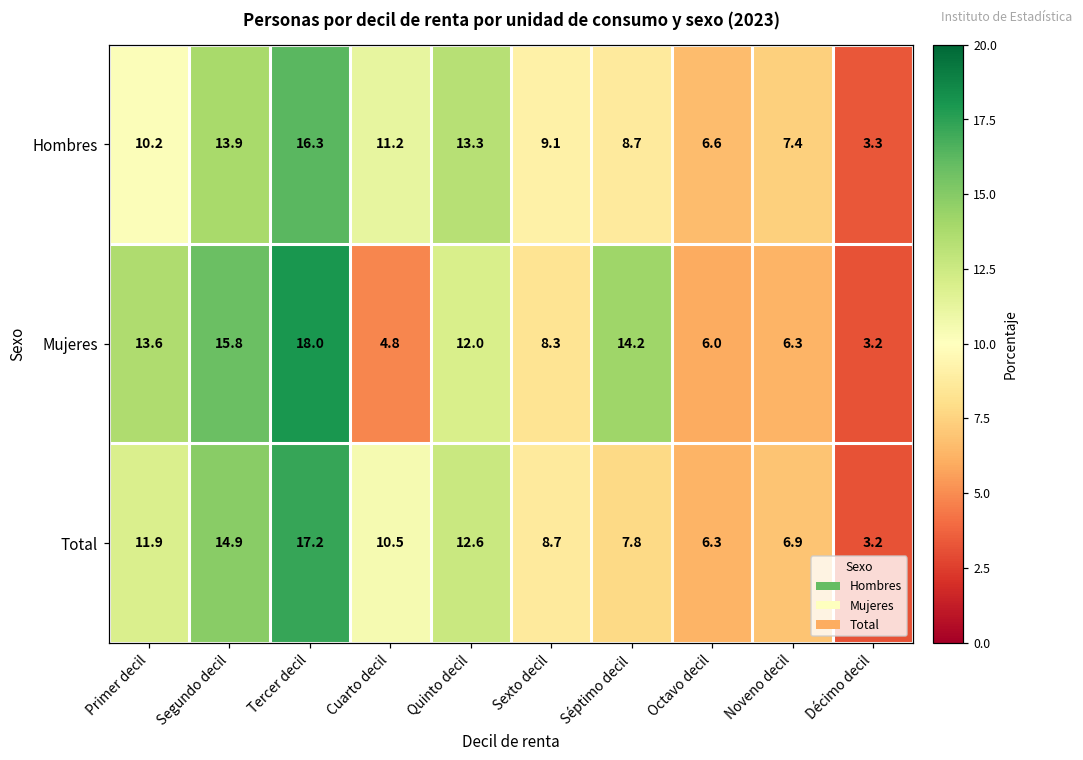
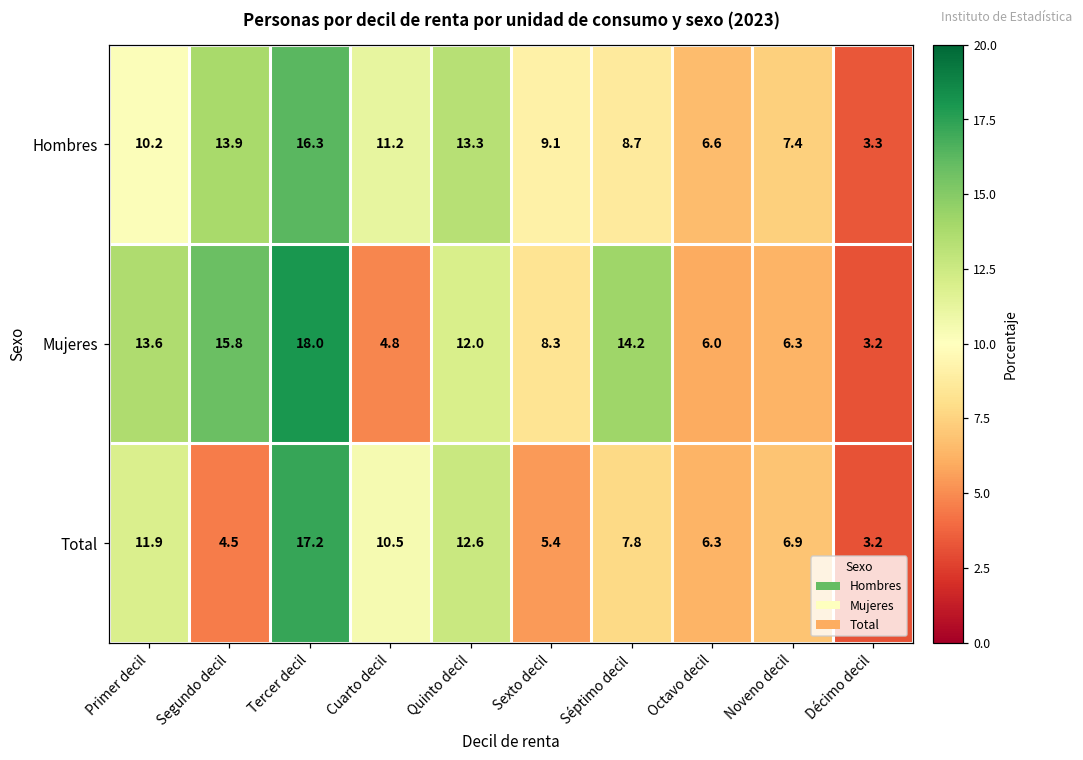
  {
    "Hombres": {
      "Primer decil": 10.2,
      "Segundo decil": 13.9,
      "Tercer decil": 16.3,
      "Cuarto decil": 11.2,
      "Quinto decil": 13.3,
      "Sexto decil": 9.1,
      "Séptimo decil": 8.7,
      "Octavo decil": 6.6,
      "Noveno decil": 7.4,
      "Décimo decil": 3.3
    },
    "Mujeres": {
      "Primer decil": 13.6,
      "Segundo decil": 15.8,
      "Tercer decil": 18.0,
      "Cuarto decil": 4.8,
      "Quinto decil": 12.0,
      "Sexto decil": 8.3,
      "Séptimo decil": 14.2,
      "Octavo decil": 6.0,
      "Noveno decil": 6.3,
      "Décimo decil": 3.2
    },
    "Total": {
      "Primer decil": 11.9,
-     "Segundo decil": 14.9,
+     "Segundo decil": 4.5,
      "Tercer decil": 17.2,
      "Cuarto decil": 10.5,
      "Quinto decil": 12.6,
-     "Sexto decil": 8.7,
+     "Sexto decil": 5.4,
      "Séptimo decil": 7.8,
      "Octavo decil": 6.3,
      "Noveno decil": 6.9,
      "Décimo decil": 3.2
    }
  }
